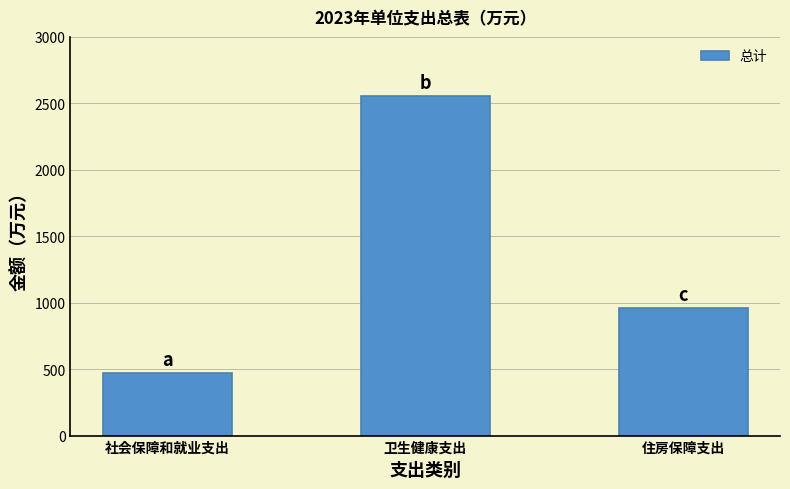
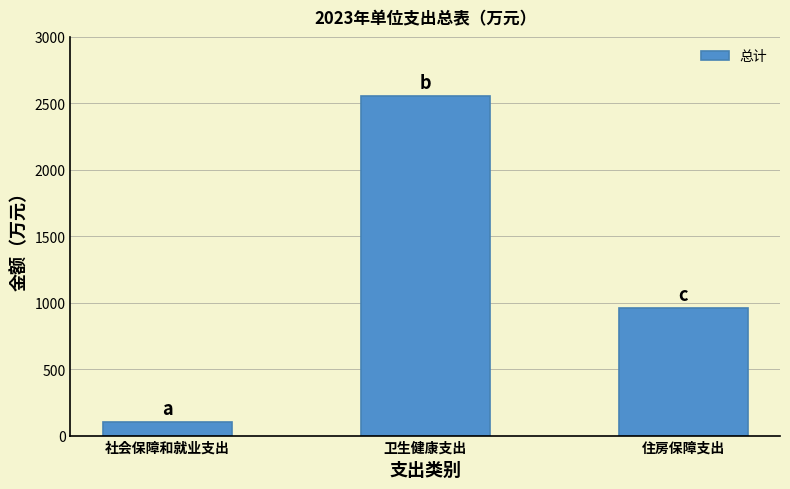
  {
-   "社会保障和就业支出": 470,
+   "社会保障和就业支出": 100,
    "卫生健康支出": 2560,
    "住房保障支出": 960
  }
